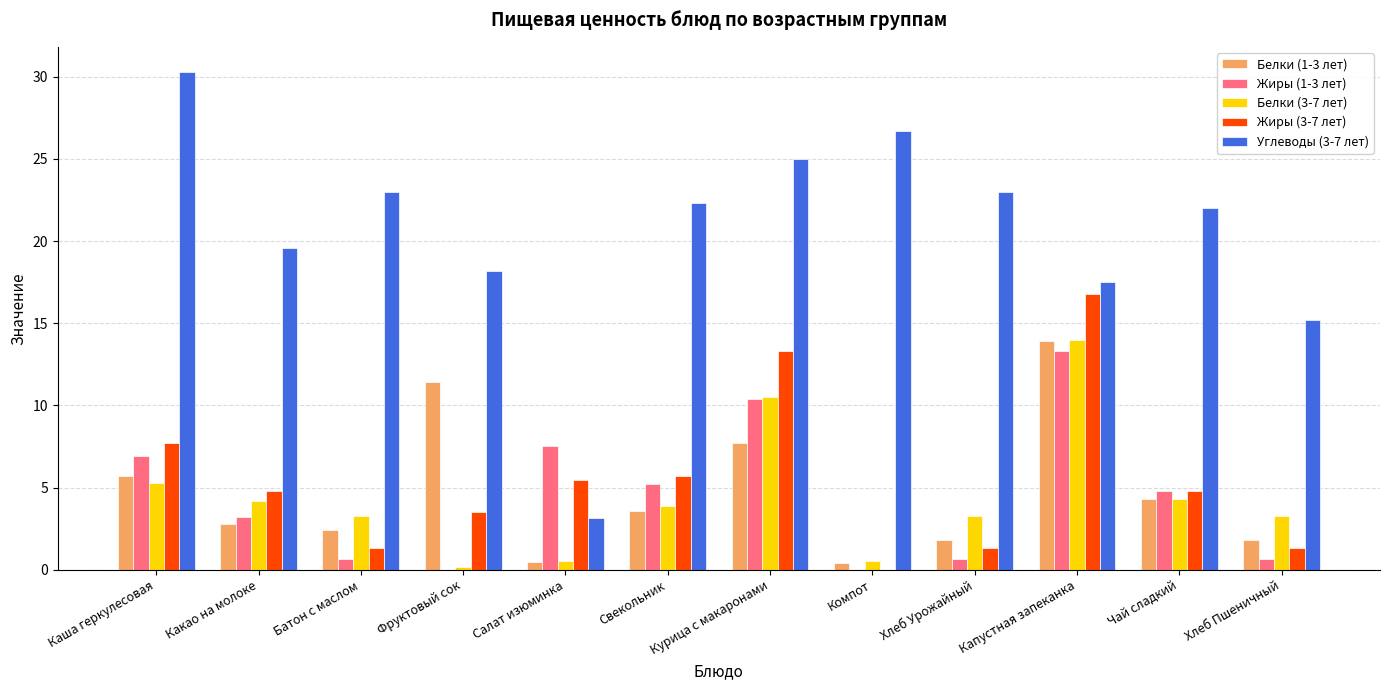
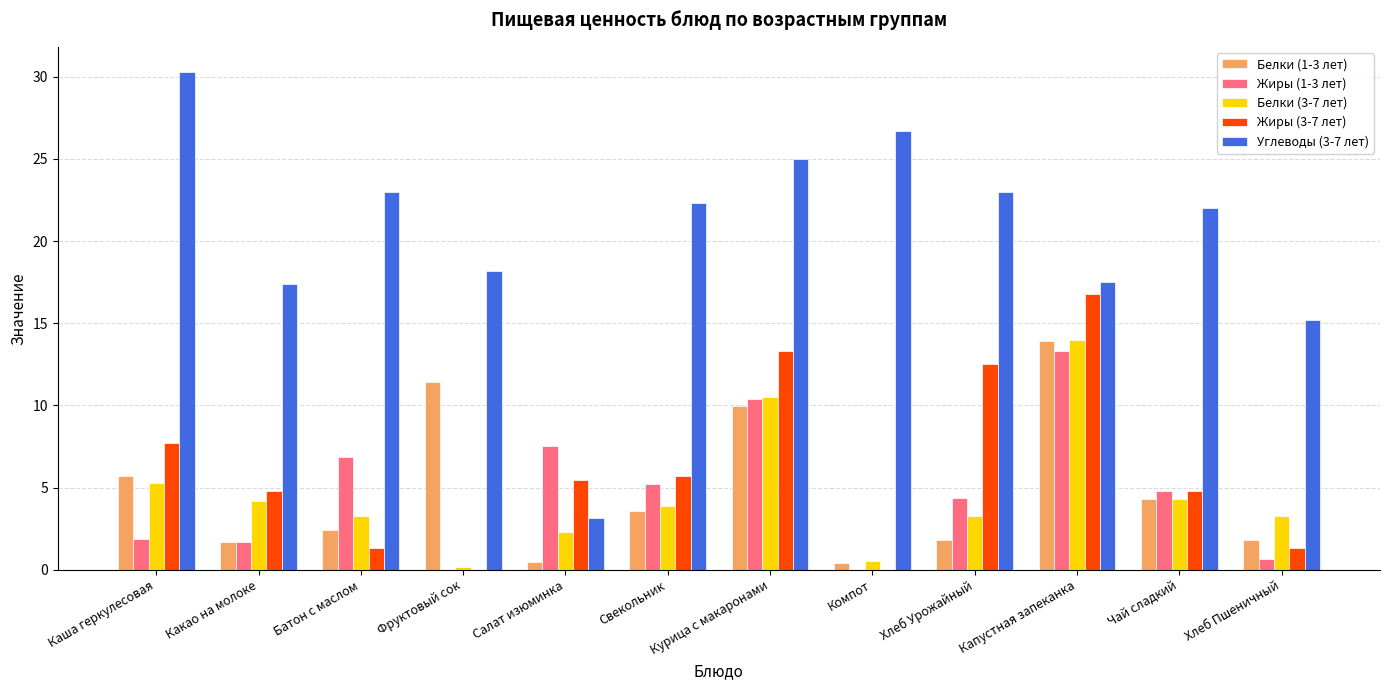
  {
    "Белки (1-3 лет)": {
      "Каша геркулесовая": 5.7,
-     "Какао на молоке": 2.8,
+     "Какао на молоке": 1.7,
      "Батон с маслом": 2.4,
      "Фруктовый сок": 11.4,
      "Салат изюминка": 0.5,
      "Свекольник": 3.6,
-     "Курица с макаронами": 7.7,
+     "Курица с макаронами": 9.9,
      "Компот": 0.4,
      "Хлеб Урожайный": 1.8,
      "Капустная запеканка": 13.9,
      "Чай сладкий": 4.3,
      "Хлеб Пшеничный": 1.8
    },
    "Жиры (1-3 лет)": {
-     "Каша геркулесовая": 6.9,
-     "Какао на молоке": 3.2,
-     "Батон с маслом": 0.7,
+     "Каша геркулесовая": 1.9,
+     "Какао на молоке": 1.7,
+     "Батон с маслом": 6.9,
      "Фруктовый сок": 0.0,
      "Салат изюминка": 7.5,
      "Свекольник": 5.2,
      "Курица с макаронами": 10.4,
      "Компот": 0.0,
-     "Хлеб Урожайный": 0.7,
+     "Хлеб Урожайный": 4.4,
      "Капустная запеканка": 13.3,
      "Чай сладкий": 4.8,
      "Хлеб Пшеничный": 0.7
    },
    "Белки (3-7 лет)": {
      "Каша геркулесовая": 5.3,
      "Какао на молоке": 4.2,
      "Батон с маслом": 3.3,
      "Фруктовый сок": 0.2,
-     "Салат изюминка": 0.5,
+     "Салат изюминка": 2.3,
      "Свекольник": 3.9,
      "Курица с макаронами": 10.5,
      "Компот": 0.5,
      "Хлеб Урожайный": 3.3,
      "Капустная запеканка": 14.0,
      "Чай сладкий": 4.3,
      "Хлеб Пшеничный": 3.3
    },
    "Жиры (3-7 лет)": {
      "Каша геркулесовая": 7.7,
      "Какао на молоке": 4.8,
      "Батон с маслом": 1.3,
-     "Фруктовый сок": 3.5,
+     "Фруктовый сок": 0.0,
      "Салат изюминка": 5.4,
      "Свекольник": 5.7,
      "Курица с макаронами": 13.3,
      "Компот": 0.0,
-     "Хлеб Урожайный": 1.3,
+     "Хлеб Урожайный": 12.5,
      "Капустная запеканка": 16.8,
      "Чай сладкий": 4.8,
      "Хлеб Пшеничный": 1.3
    },
    "Углеводы (3-7 лет)": {
      "Каша геркулесовая": 30.3,
-     "Какао на молоке": 19.6,
+     "Какао на молоке": 17.4,
      "Батон с маслом": 23.0,
      "Фруктовый сок": 18.2,
      "Салат изюминка": 3.1,
      "Свекольник": 22.3,
      "Курица с макаронами": 25.0,
      "Компот": 26.7,
      "Хлеб Урожайный": 23.0,
      "Капустная запеканка": 17.5,
      "Чай сладкий": 22.0,
      "Хлеб Пшеничный": 15.2
    }
  }
